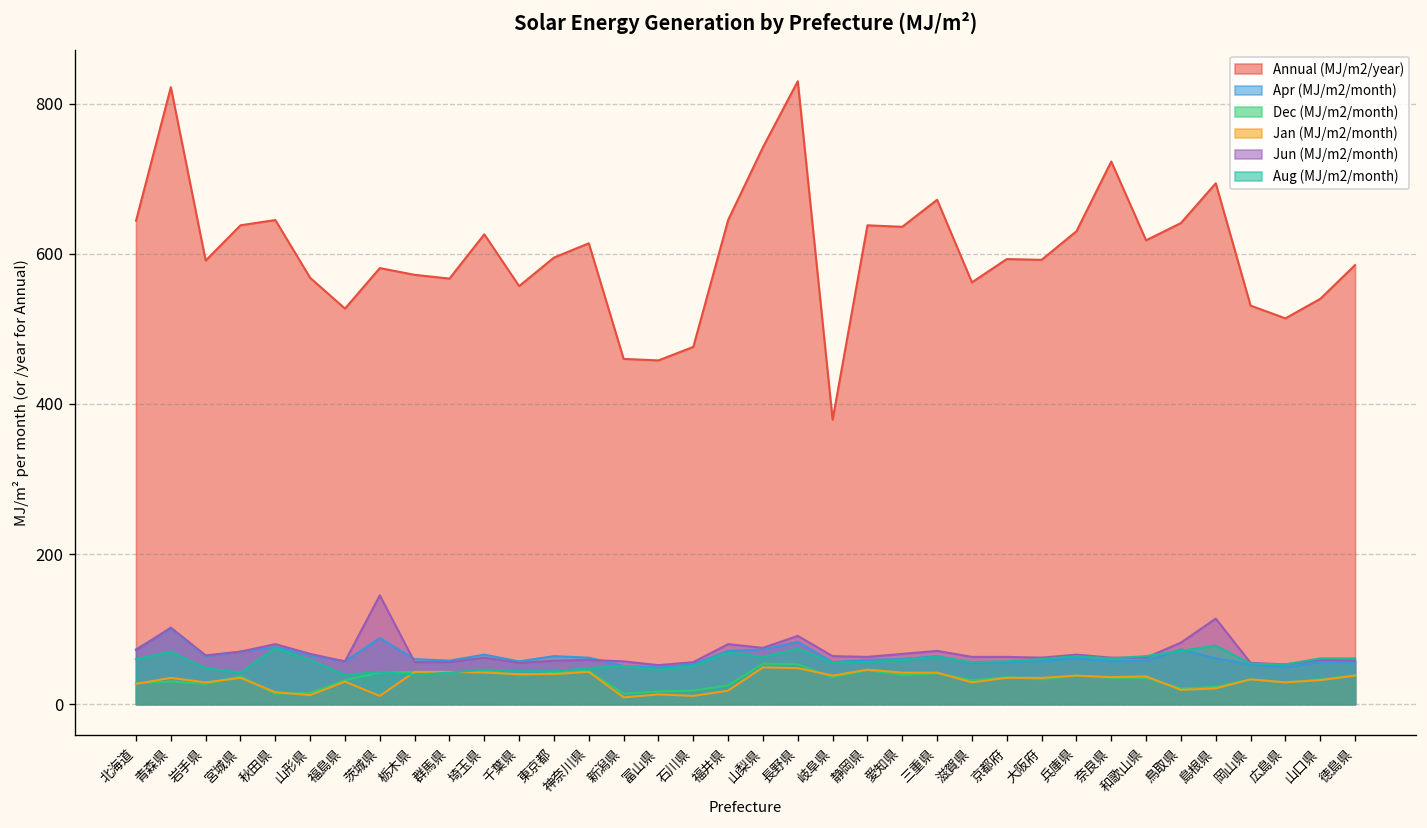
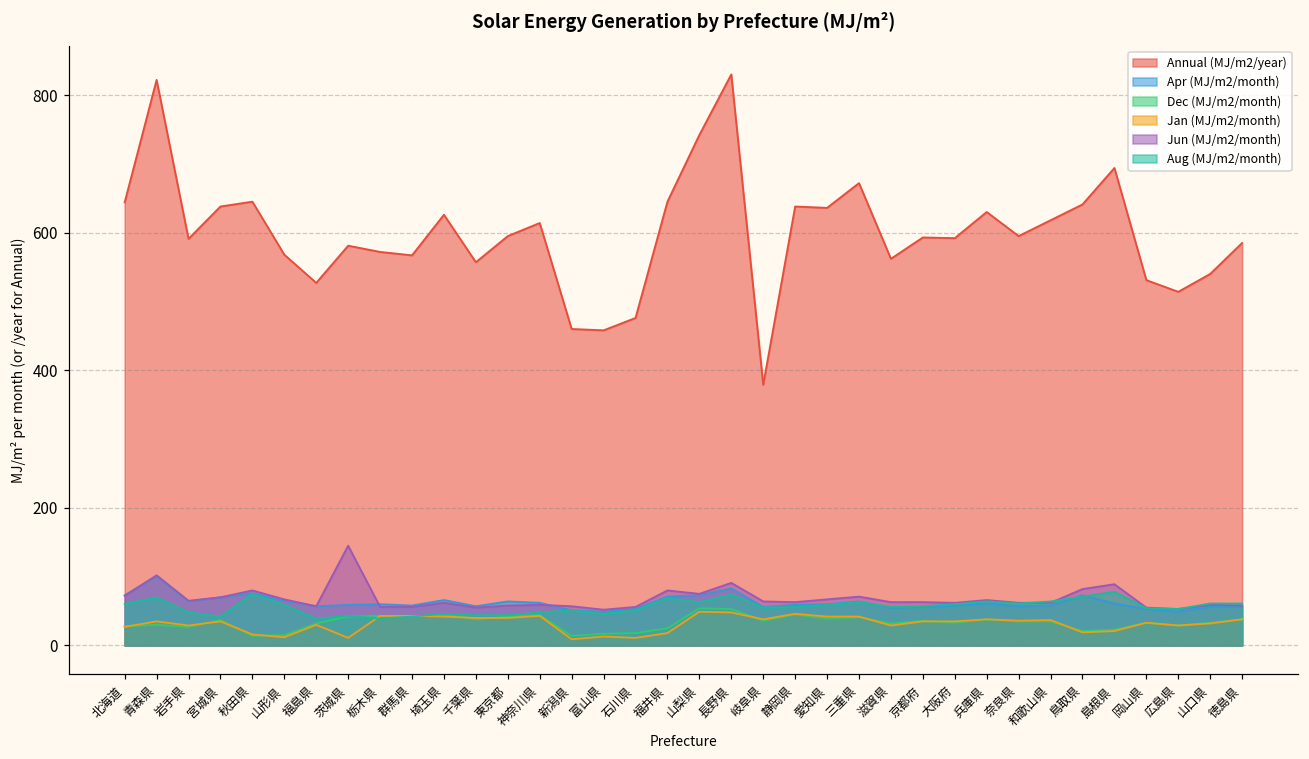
  {
    "Annual (MJ/m2/year)": {
      "北海道": 640,
      "青森県": 820,
      "岩手県": 590,
      "宮城県": 640,
      "秋田県": 650,
      "山形県": 570,
      "福島県": 530,
      "茨城県": 580,
      "栃木県": 570,
      "群馬県": 570,
      "埼玉県": 630,
      "千葉県": 560,
      "東京都": 600,
      "神奈川県": 610,
      "新潟県": 460,
      "富山県": 460,
      "石川県": 480,
      "福井県": 650,
      "山梨県": 740,
      "長野県": 830,
      "岐阜県": 380,
      "静岡県": 640,
      "愛知県": 640,
      "三重県": 670,
      "滋賀県": 560,
      "京都府": 590,
      "大阪府": 590,
      "兵庫県": 630,
-     "奈良県": 720,
+     "奈良県": 600,
      "和歌山県": 620,
      "鳥取県": 640,
      "島根県": 690,
      "岡山県": 530,
      "広島県": 510,
      "山口県": 540,
      "徳島県": 590
    },
    "Apr (MJ/m2/month)": {
-     "茨城県": 90,
+     "茨城県": 60,
      "東京都": 60,
      "長野県": 80,
      "島根県": 60
    },
    "Jan (MJ/m2/month)": {
      "青森県": 40,
      "茨城県": 10,
      "新潟県": 10,
      "石川県": 10,
      "福井県": 20,
      "山梨県": 50,
      "長野県": 50
    },
    "Jun (MJ/m2/month)": {
      "茨城県": 150,
      "東京都": 60,
      "新潟県": 60,
      "福井県": 80,
      "長野県": 90,
      "岐阜県": 60,
      "愛知県": 70,
      "三重県": 70,
      "滋賀県": 60,
      "京都府": 60,
      "鳥取県": 80,
-     "島根県": 110
+     "島根県": 90
    }
  }
